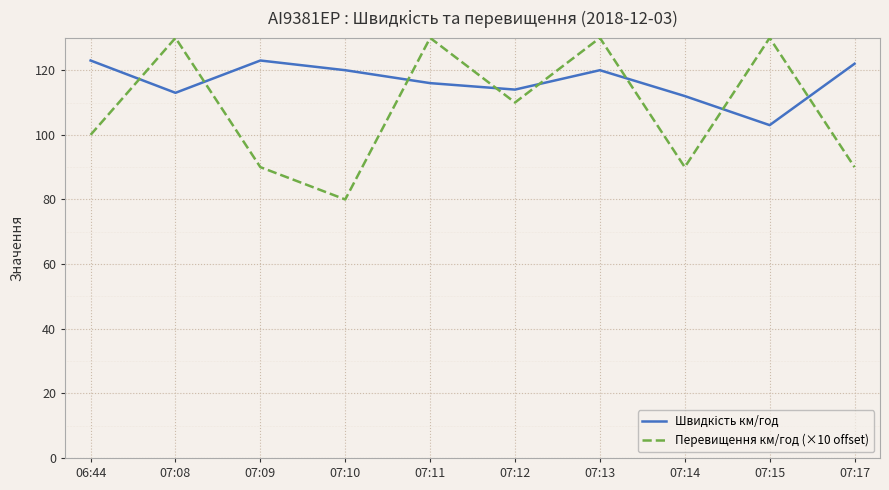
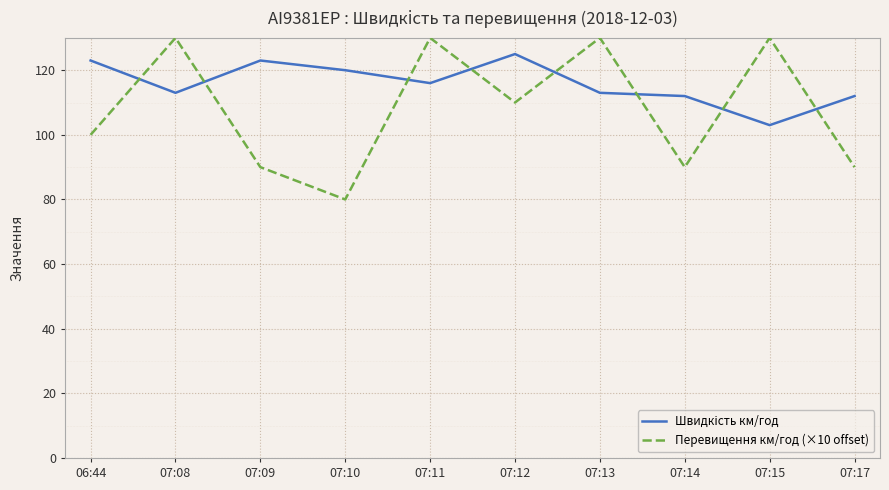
  {
    "Швидкість км/год": {
      "06:44": 123,
      "07:08": 113,
      "07:09": 123,
      "07:10": 120,
      "07:11": 116,
-     "07:12": 114,
-     "07:13": 120,
+     "07:12": 125,
+     "07:13": 113,
      "07:14": 112,
      "07:15": 103,
-     "07:17": 122
+     "07:17": 112
    },
    "Перевищення км/год (×10 offset)": {
      "06:44": 100,
      "07:08": 130,
      "07:09": 90,
      "07:10": 80,
      "07:11": 130,
      "07:12": 110,
      "07:13": 130,
      "07:14": 90,
      "07:15": 130,
      "07:17": 90
    }
  }
